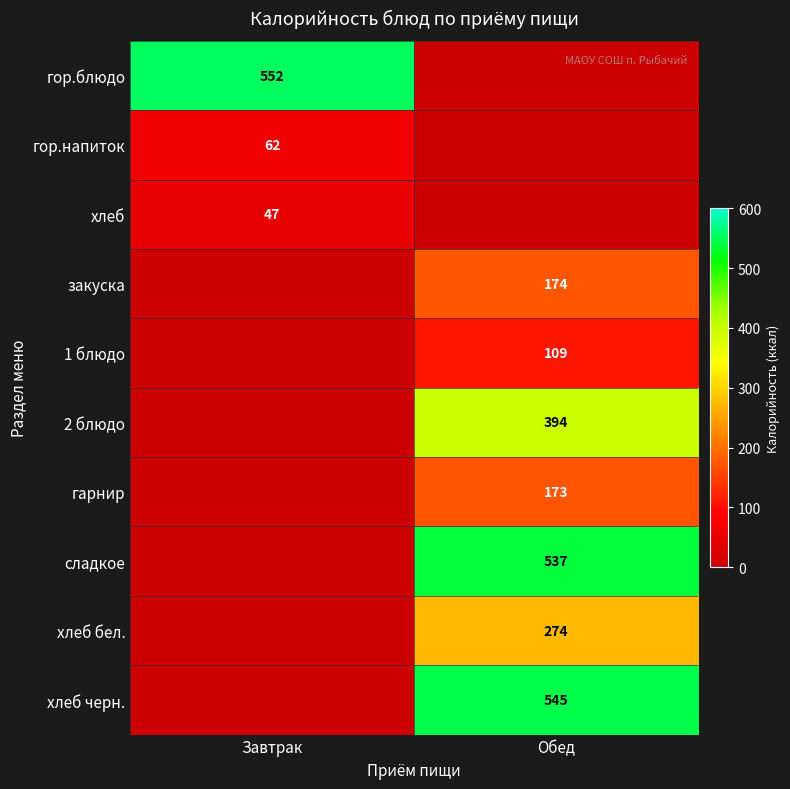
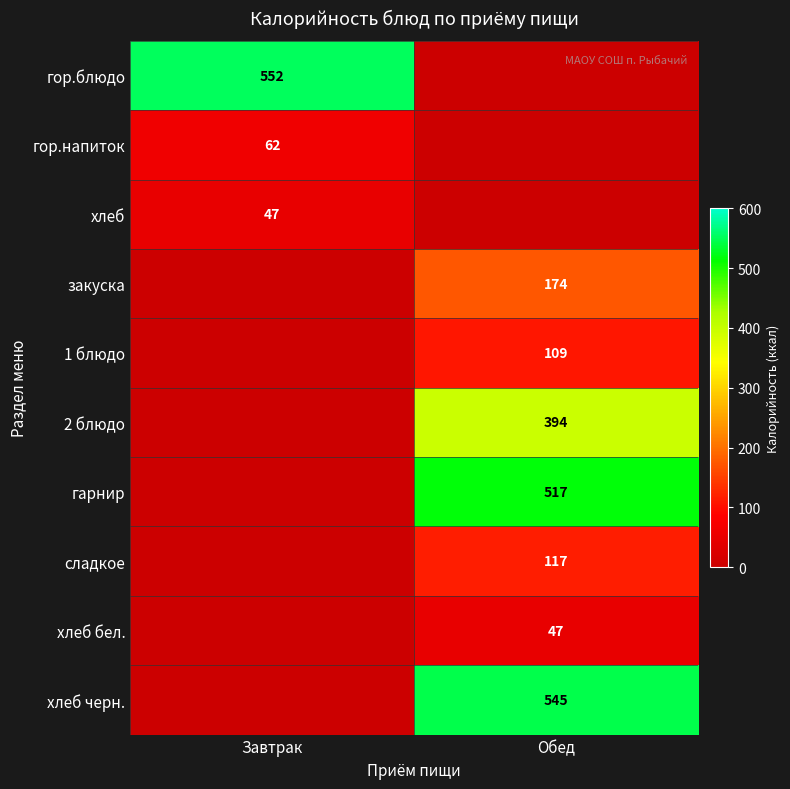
  {
    "гор.блюдо": {
      "Завтрак": 552
    },
    "гор.напиток": {
      "Завтрак": 62
    },
    "хлеб": {
      "Завтрак": 47
    },
    "закуска": {
      "Обед": 174
    },
    "1 блюдо": {
      "Обед": 109
    },
    "2 блюдо": {
      "Обед": 394
    },
    "гарнир": {
-     "Обед": 173
+     "Обед": 517
    },
    "сладкое": {
-     "Обед": 537
+     "Обед": 117
    },
    "хлеб бел.": {
-     "Обед": 274
+     "Обед": 47
    },
    "хлеб черн.": {
      "Обед": 545
    }
  }
